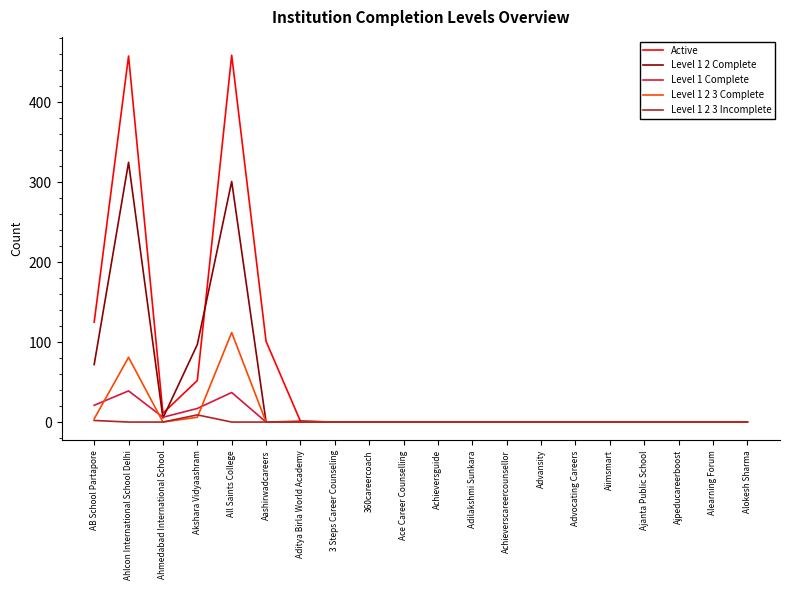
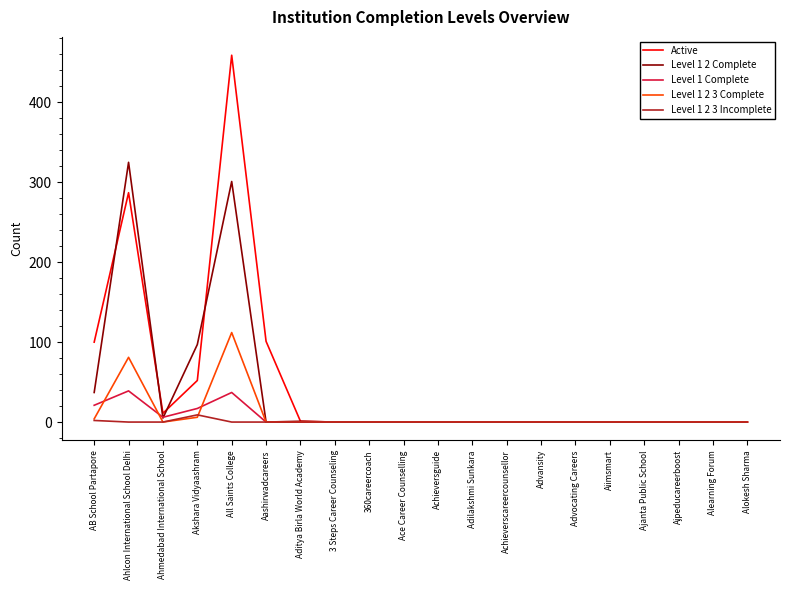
  {
    "Active": {
-     "AB School Partapore": 130,
-     "Ahlcon International School Delhi": 460,
+     "AB School Partapore": 100,
+     "Ahlcon International School Delhi": 290,
      "Ahmedabad International School": 10,
      "Akshara Vidyaashram": 50,
      "All Saints College": 460,
      "Aashirwadcareers": 100
    },
    "Level 1 2 Complete": {
-     "AB School Partapore": 70,
+     "AB School Partapore": 40,
      "Ahlcon International School Delhi": 330,
      "Akshara Vidyaashram": 100,
      "All Saints College": 300
    },
    "Level 1 2 3 Complete": {
      "Ahlcon International School Delhi": 80,
      "All Saints College": 110
    }
  }
